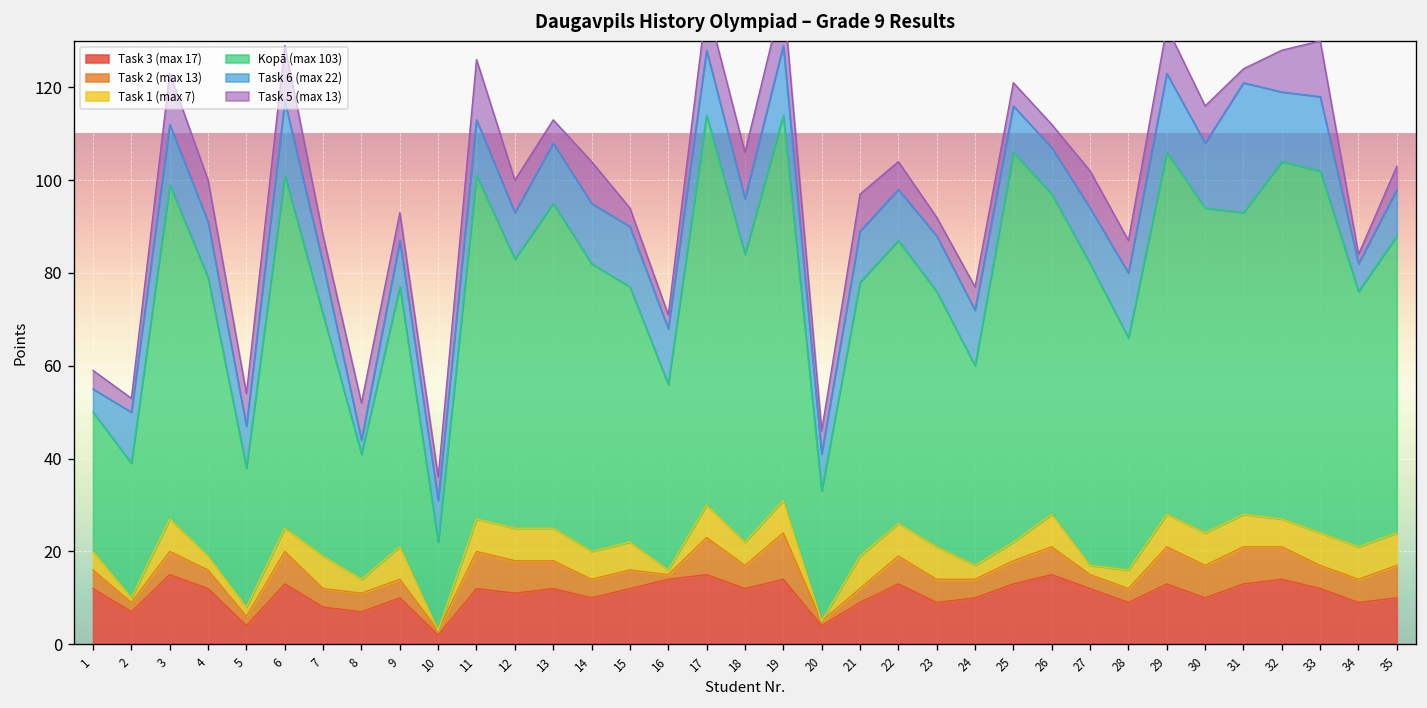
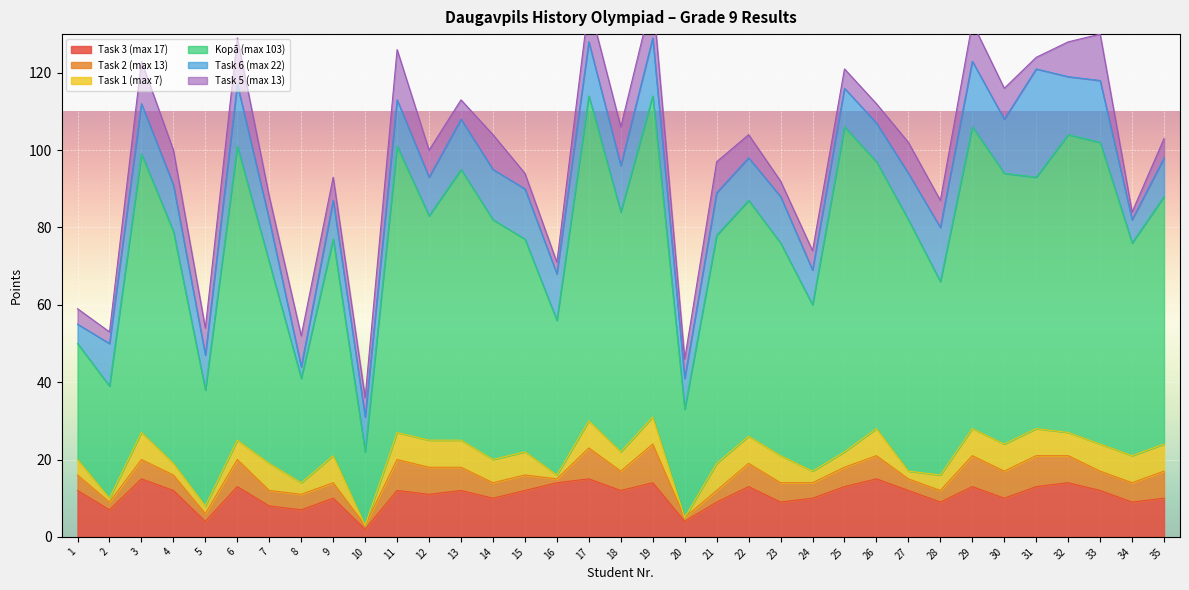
  {
    "Task 1 (max 7)": {
      "1": 4,
      "2": 1,
      "3": 7,
      "4": 3,
      "5": 2,
      "6": 5,
      "7": 7,
      "8": 3,
      "9": 7,
      "11": 7,
      "12": 7,
      "13": 7,
      "14": 6,
      "15": 6,
      "16": 1,
      "17": 7,
      "18": 5,
      "19": 7,
      "21": 7,
      "22": 7,
      "23": 7,
      "24": 3,
      "25": 4,
      "26": 7,
      "27": 2,
      "28": 4,
      "29": 7,
      "30": 7,
      "31": 7,
      "32": 6,
      "33": 7,
      "34": 7,
      "35": 7
    },
    "Kopā (max 103)": {
      "1": 30,
      "2": 29,
      "3": 72,
      "4": 60,
      "5": 30,
      "6": 76,
      "7": 52,
      "8": 27,
      "9": 56,
      "10": 19,
      "11": 74,
      "12": 58,
      "13": 70,
      "14": 62,
      "15": 55,
      "16": 40,
      "17": 84,
      "18": 62,
      "19": 83,
      "20": 28,
      "21": 59,
      "22": 61,
      "23": 55,
      "24": 43,
      "25": 84,
      "26": 69,
      "27": 65,
      "28": 50,
      "29": 78,
      "30": 70,
      "31": 65,
      "32": 77,
      "33": 78,
      "34": 55,
      "35": 64
    },
    "Task 6 (max 22)": {
      "1": 5,
      "2": 11,
      "3": 13,
      "4": 12,
      "5": 9,
      "7": 11,
      "8": 3,
      "9": 10,
      "10": 9,
      "11": 12,
      "12": 10,
      "13": 13,
      "14": 13,
      "15": 13,
      "16": 12,
      "17": 14,
      "18": 12,
      "19": 15,
      "20": 8,
      "21": 11,
      "22": 11,
      "23": 12,
-     "24": 12,
+     "24": 9,
      "25": 10,
      "26": 10,
      "27": 12,
      "28": 14,
      "29": 17,
      "30": 14,
      "31": 28,
      "32": 15,
      "33": 16,
      "34": 6,
      "35": 10
    },
    "Task 5 (max 13)": {
      "1": 4,
      "2": 3,
      "4": 9,
      "5": 7,
      "6": 12,
      "7": 6,
      "8": 8,
      "9": 6,
      "10": 5,
      "11": 13,
      "12": 7,
      "13": 5,
      "14": 9,
      "15": 4,
      "16": 3,
      "18": 10,
      "20": 5,
      "21": 8,
      "22": 6,
      "23": 4,
      "24": 5,
      "25": 5,
      "26": 5,
      "27": 8,
      "28": 7,
      "30": 8,
      "31": 3,
      "32": 9,
      "33": 12,
      "34": 2,
      "35": 5
    }
  }
